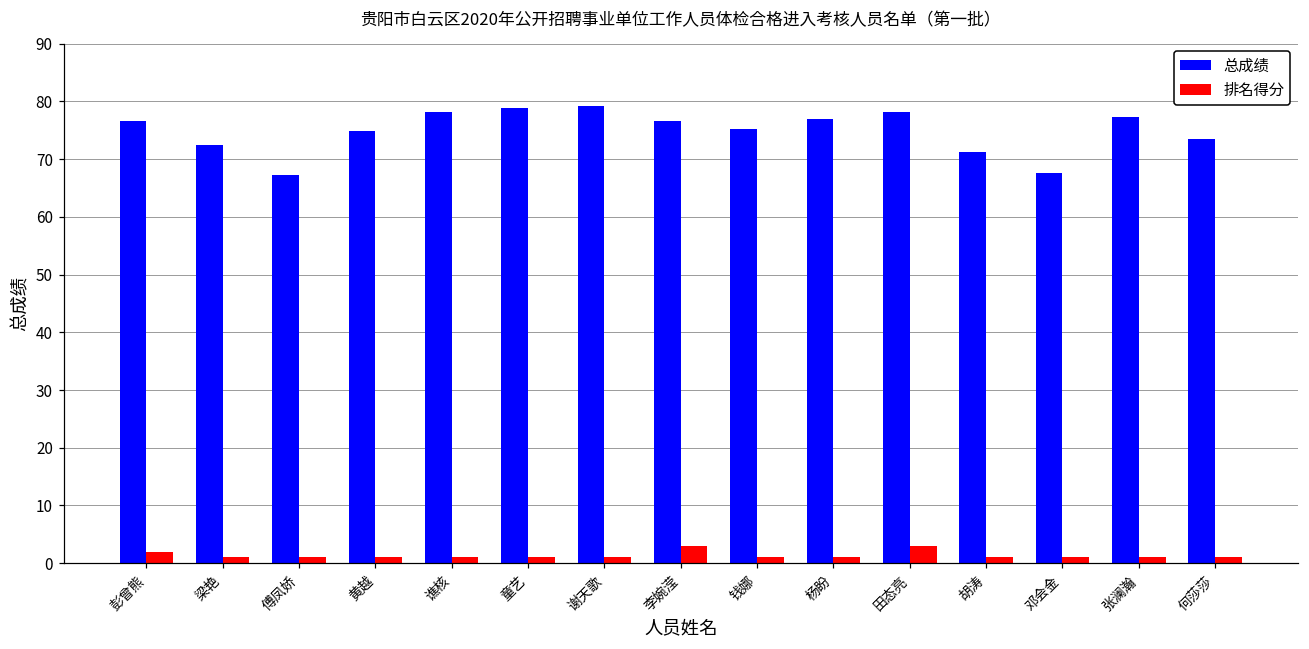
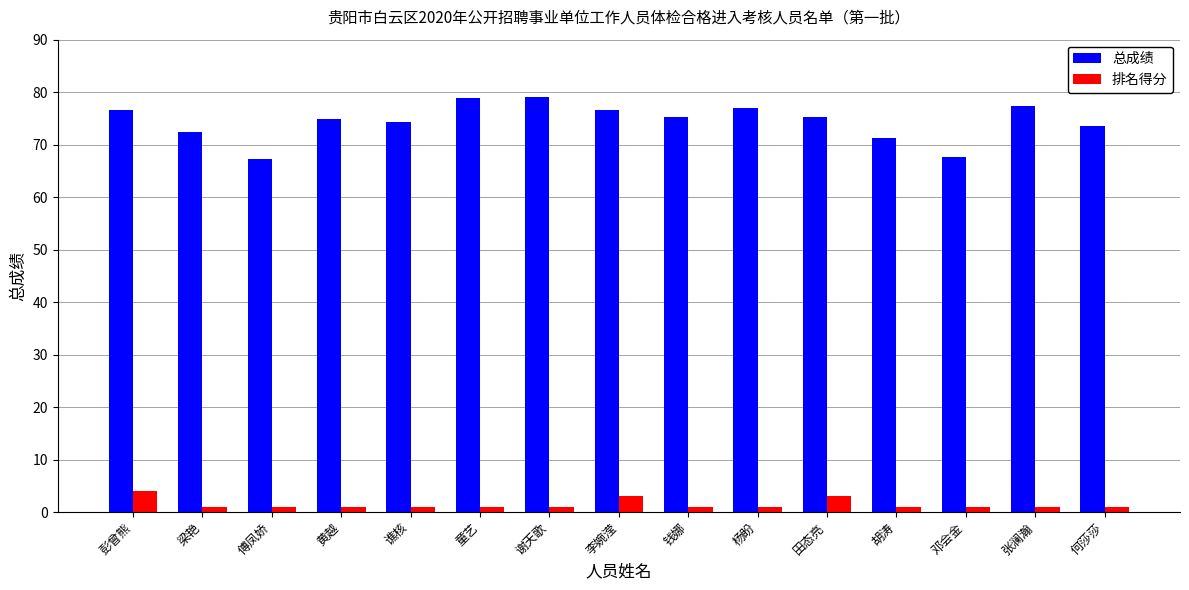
  {
    "总成绩": {
      "彭曾熊": 77,
      "梁艳": 72,
      "傅凤娇": 67,
      "黄越": 75,
-     "谯核": 78,
+     "谯核": 74,
      "童艺": 79,
      "谢天歌": 79,
      "李婉滢": 77,
      "钱娜": 75,
      "杨盼": 77,
-     "田态亮": 78,
+     "田态亮": 75,
      "胡涛": 71,
      "邓会金": 68,
      "张澜瀚": 77,
      "何莎莎": 74
    },
    "排名得分": {
-     "彭曾熊": 2,
+     "彭曾熊": 4,
      "梁艳": 1,
      "傅凤娇": 1,
      "黄越": 1,
      "谯核": 1,
      "童艺": 1,
      "谢天歌": 1,
      "李婉滢": 3,
      "钱娜": 1,
      "杨盼": 1,
      "田态亮": 3,
      "胡涛": 1,
      "邓会金": 1,
      "张澜瀚": 1,
      "何莎莎": 1
    }
  }
